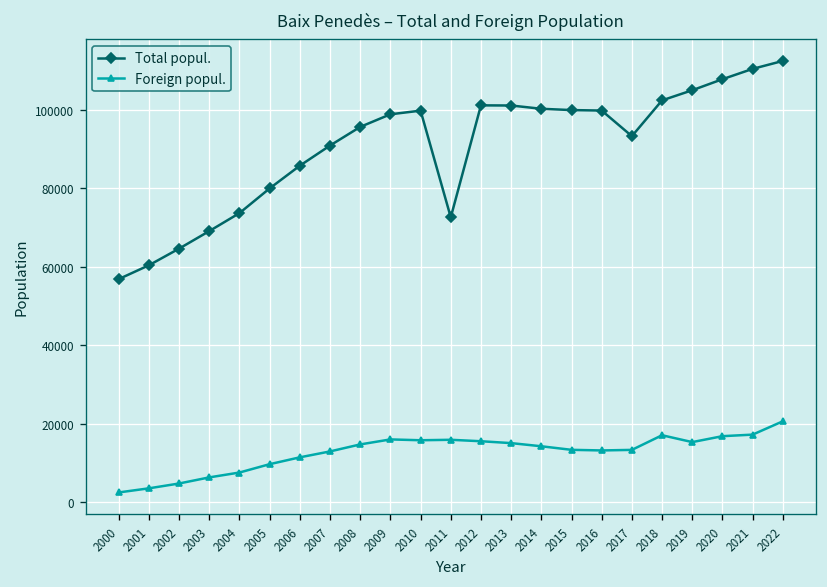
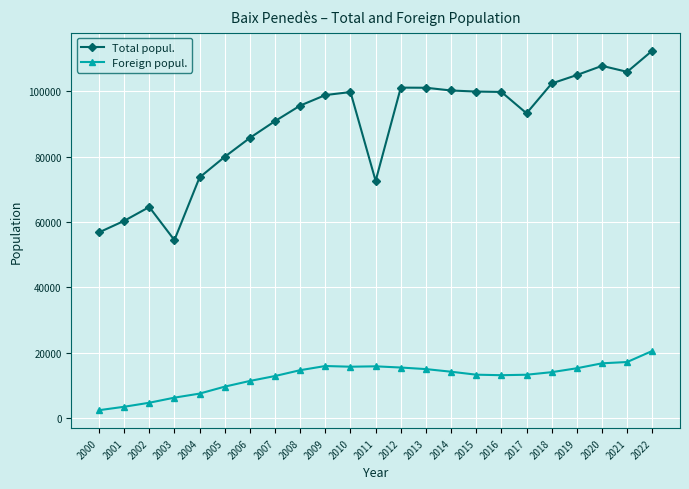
  {
    "Total popul.": {
      "2000": 57000,
      "2001": 60000,
      "2002": 65000,
-     "2003": 69000,
+     "2003": 54000,
      "2004": 74000,
      "2005": 80000,
      "2006": 86000,
      "2007": 91000,
      "2008": 96000,
      "2009": 99000,
      "2010": 100000,
      "2011": 73000,
      "2012": 101000,
      "2013": 101000,
      "2014": 100000,
      "2015": 100000,
      "2016": 100000,
      "2017": 93000,
      "2018": 102000,
      "2019": 105000,
      "2020": 108000,
-     "2021": 110000,
+     "2021": 106000,
      "2022": 112000
    },
    "Foreign popul.": {
      "2000": 2000,
      "2001": 3000,
      "2002": 5000,
      "2003": 6000,
      "2004": 8000,
      "2005": 10000,
      "2006": 11000,
      "2007": 13000,
      "2008": 15000,
      "2009": 16000,
      "2010": 16000,
      "2011": 16000,
      "2012": 16000,
      "2013": 15000,
      "2014": 14000,
      "2015": 13000,
      "2016": 13000,
      "2017": 13000,
-     "2018": 17000,
+     "2018": 14000,
      "2019": 15000,
      "2020": 17000,
      "2021": 17000,
      "2022": 21000
    }
  }
